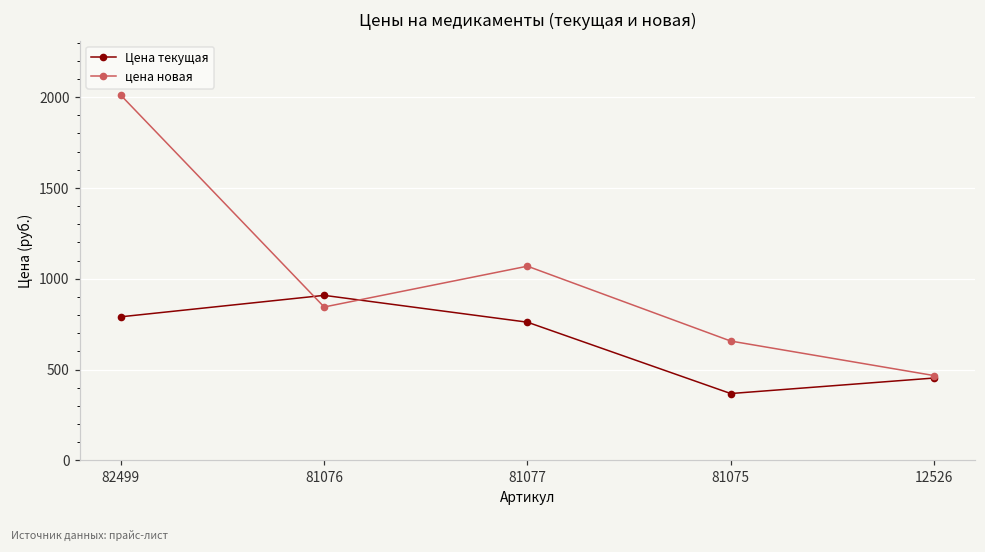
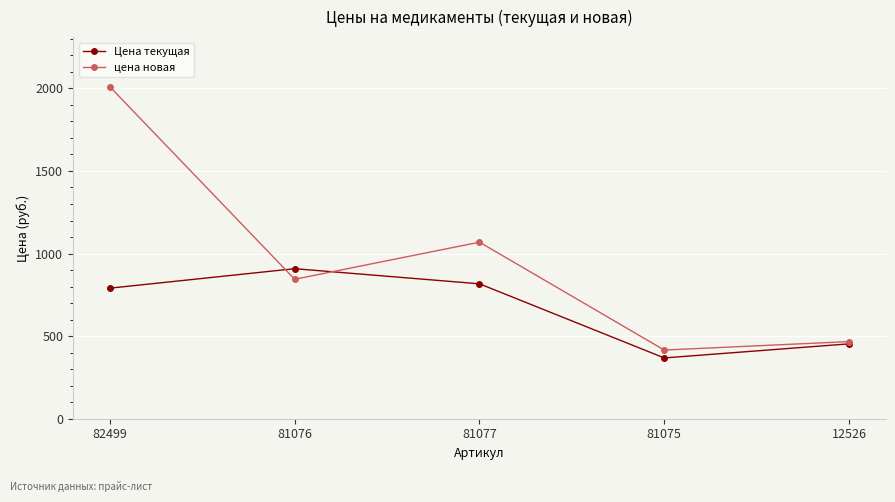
  {
    "Цена текущая": {
      "82499": 790,
      "81076": 910,
-     "81077": 760,
+     "81077": 820,
      "81075": 370
    },
    "цена новая": {
      "82499": 2010,
      "81076": 840,
      "81077": 1070,
-     "81075": 660
+     "81075": 420
    }
  }
